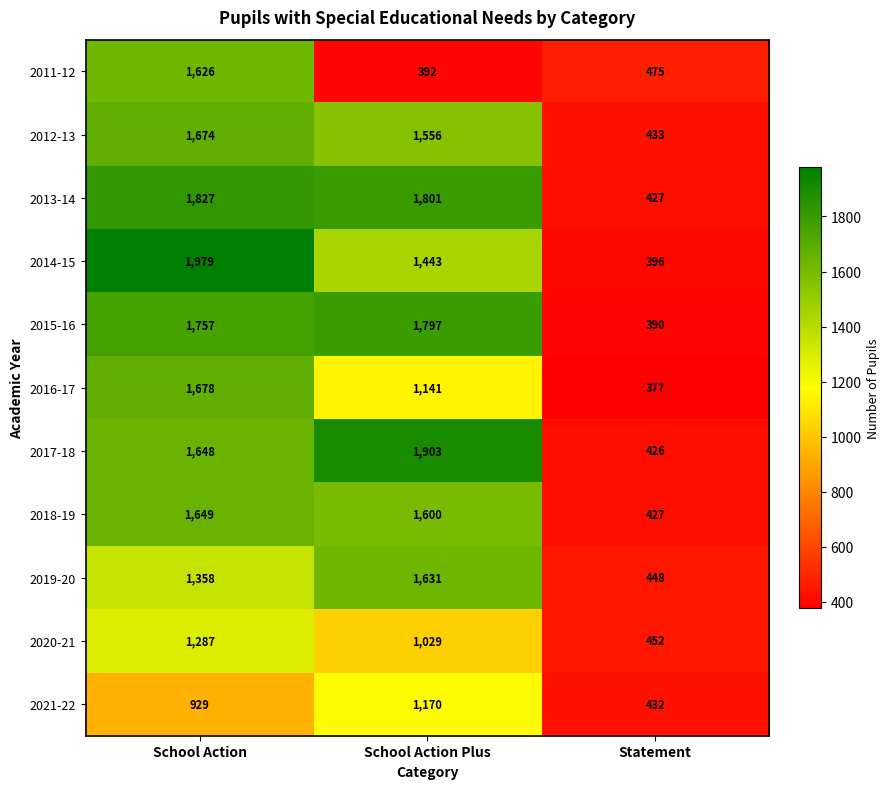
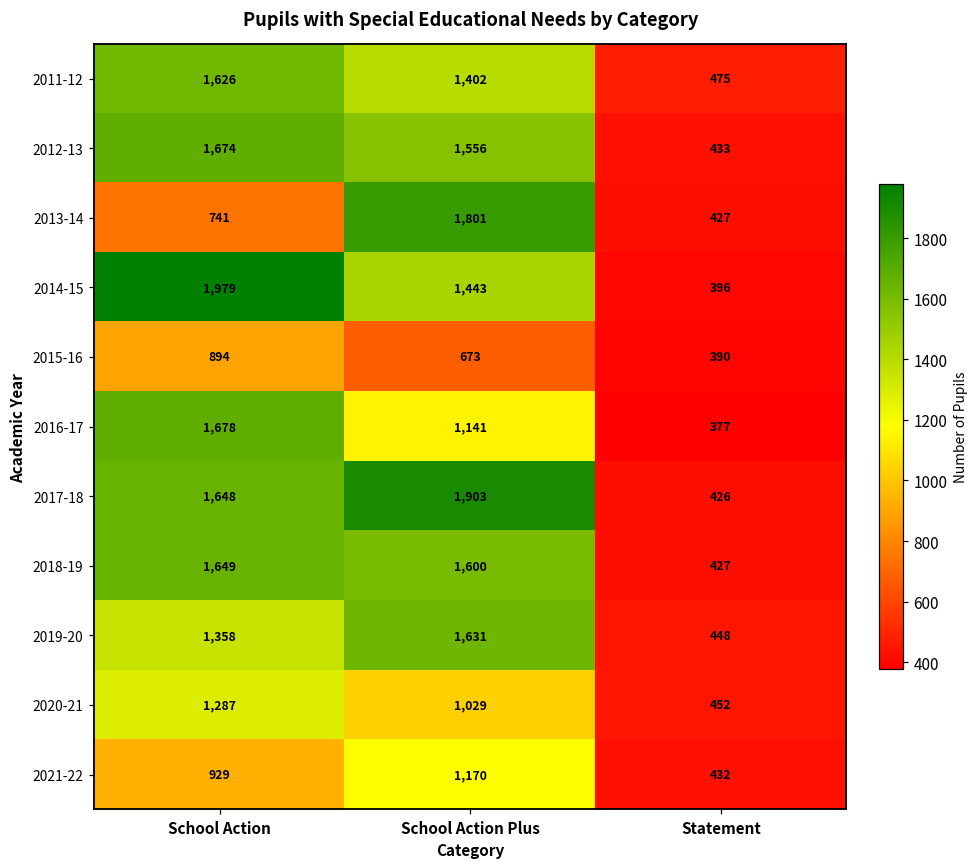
  {
    "2011-12": {
      "School Action": "1,626",
-     "School Action Plus": "392",
+     "School Action Plus": "1,402",
      "Statement": "475"
    },
    "2012-13": {
      "School Action": "1,674",
      "School Action Plus": "1,556",
      "Statement": "433"
    },
    "2013-14": {
-     "School Action": "1,827",
+     "School Action": "741",
      "School Action Plus": "1,801",
      "Statement": "427"
    },
    "2014-15": {
      "School Action": "1,979",
      "School Action Plus": "1,443",
      "Statement": "396"
    },
    "2015-16": {
-     "School Action": "1,757",
-     "School Action Plus": "1,797",
+     "School Action": "894",
+     "School Action Plus": "673",
      "Statement": "390"
    },
    "2016-17": {
      "School Action": "1,678",
      "School Action Plus": "1,141",
      "Statement": "377"
    },
    "2017-18": {
      "School Action": "1,648",
      "School Action Plus": "1,903",
      "Statement": "426"
    },
    "2018-19": {
      "School Action": "1,649",
      "School Action Plus": "1,600",
      "Statement": "427"
    },
    "2019-20": {
      "School Action": "1,358",
      "School Action Plus": "1,631",
      "Statement": "448"
    },
    "2020-21": {
      "School Action": "1,287",
      "School Action Plus": "1,029",
      "Statement": "452"
    },
    "2021-22": {
      "School Action": "929",
      "School Action Plus": "1,170",
      "Statement": "432"
    }
  }
